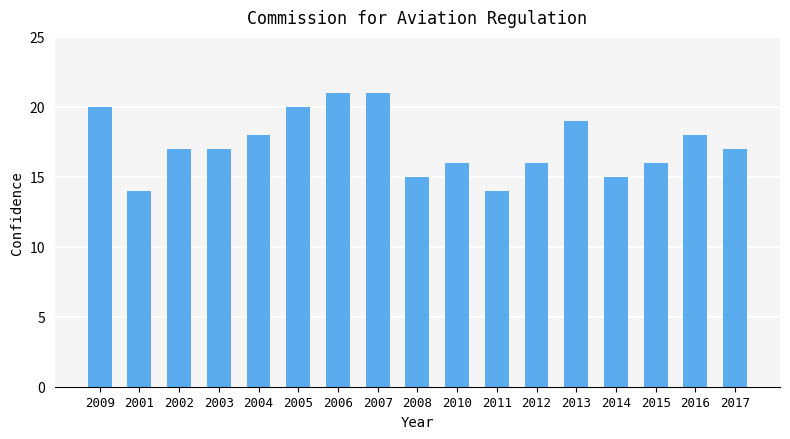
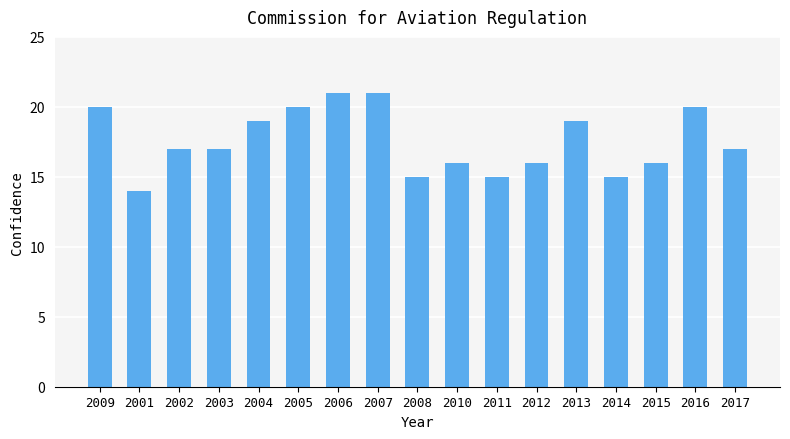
  {
    "2009": 20,
    "2001": 14,
    "2002": 17,
    "2003": 17,
-   "2004": 18,
+   "2004": 19,
    "2005": 20,
    "2006": 21,
    "2007": 21,
    "2008": 15,
    "2010": 16,
-   "2011": 14,
+   "2011": 15,
    "2012": 16,
    "2013": 19,
    "2014": 15,
    "2015": 16,
-   "2016": 18,
+   "2016": 20,
    "2017": 17
  }
